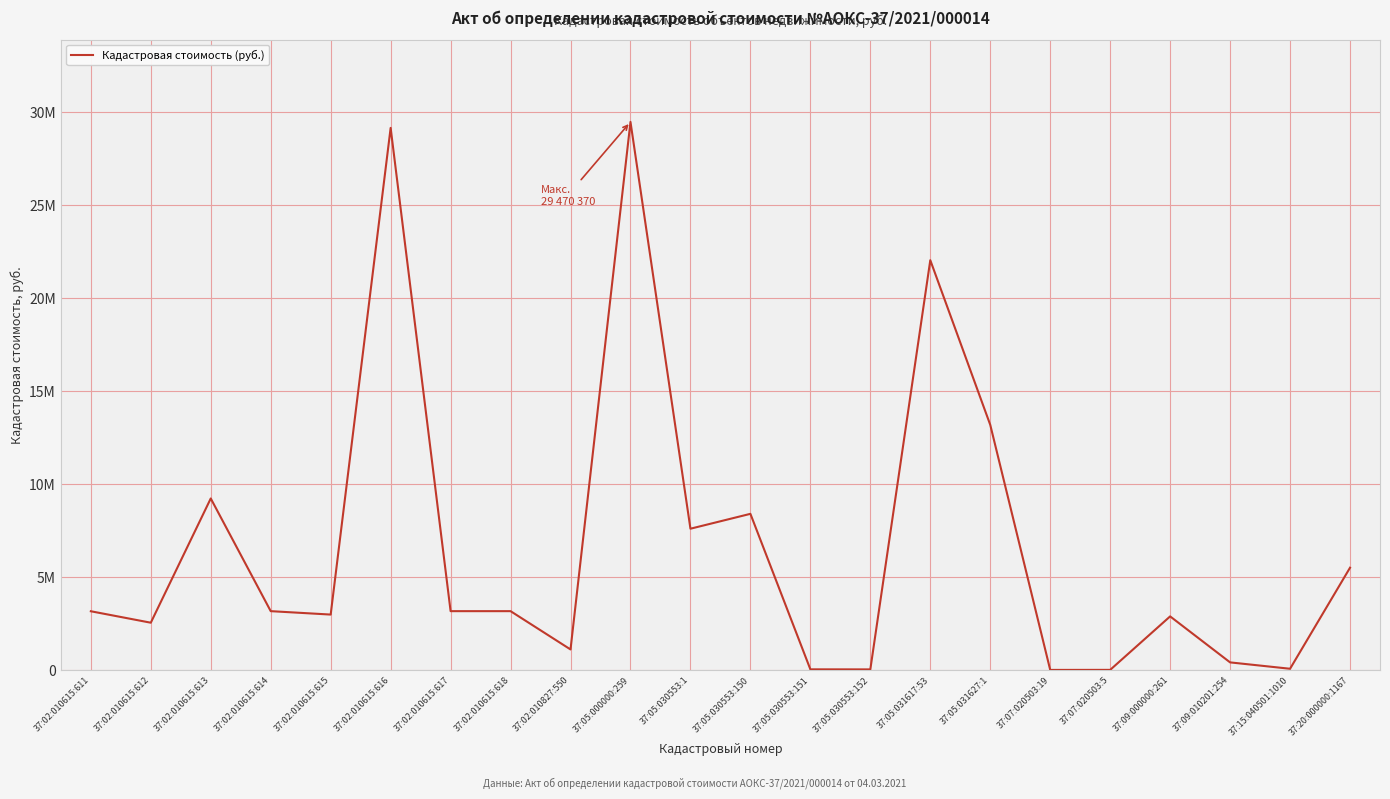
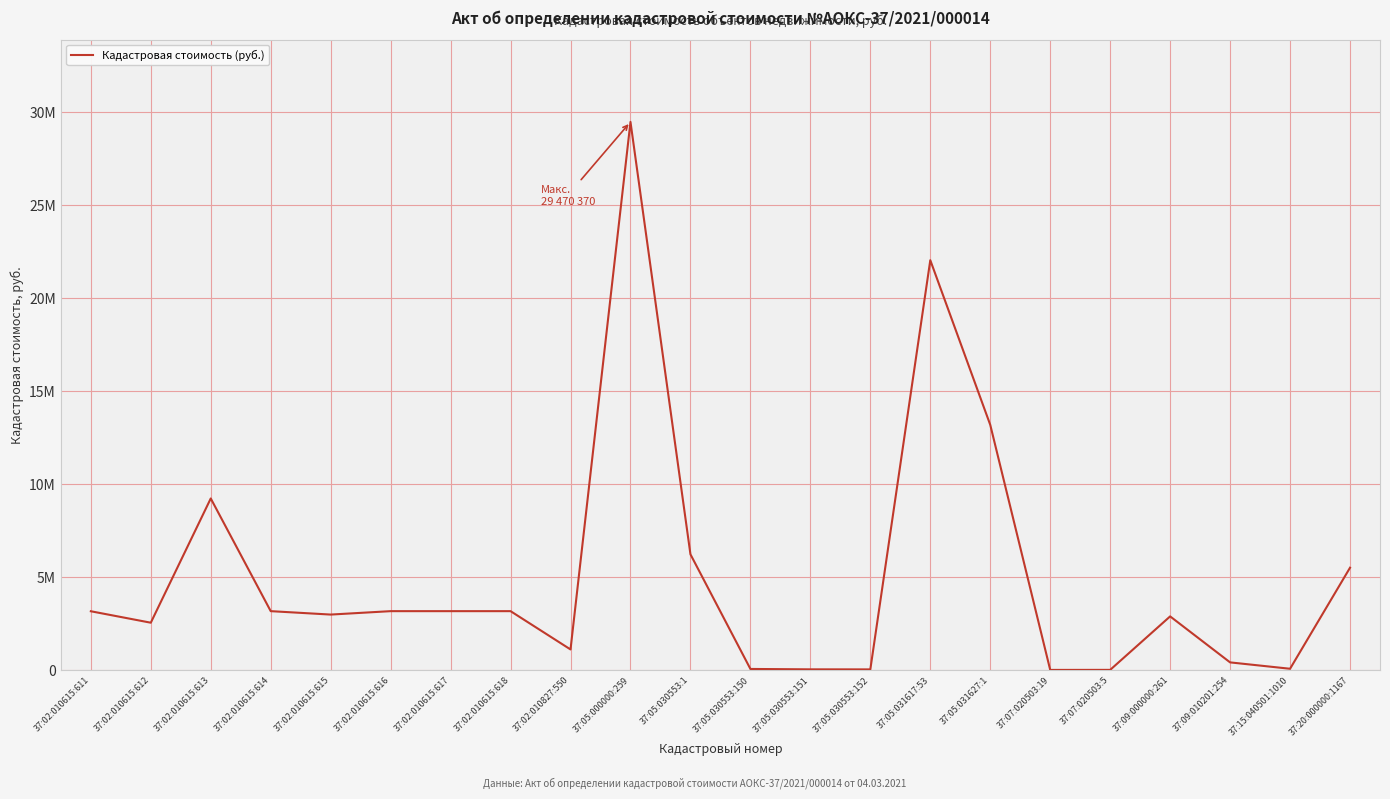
  {
    "37:02:010615:611": 3200000,
    "37:02:010615:612": 2500000,
    "37:02:010615:613": 9200000,
    "37:02:010615:614": 3200000,
    "37:02:010615:615": 3000000,
-   "37:02:010615:616": 29100000,
+   "37:02:010615:616": 3200000,
    "37:02:010615:617": 3200000,
    "37:02:010615:618": 3200000,
    "37:02:010827:550": 1100000,
-   "37:05:030553:1": 7600000,
-   "37:05:030553:150": 8400000,
+   "37:05:030553:1": 6200000,
+   "37:05:030553:150": 100000,
    "37:05:030553:151": 0,
    "37:05:030553:152": 0,
    "37:05:031617:53": 22000000,
    "37:05:031627:1": 13200000,
    "37:07:020503:19": 0,
    "37:07:020503:5": 0,
    "37:09:000000:261": 2900000,
    "37:09:010201:254": 400000,
    "37:15:040501:1010": 100000,
    "37:20:000000:1167": 5500000
  }
